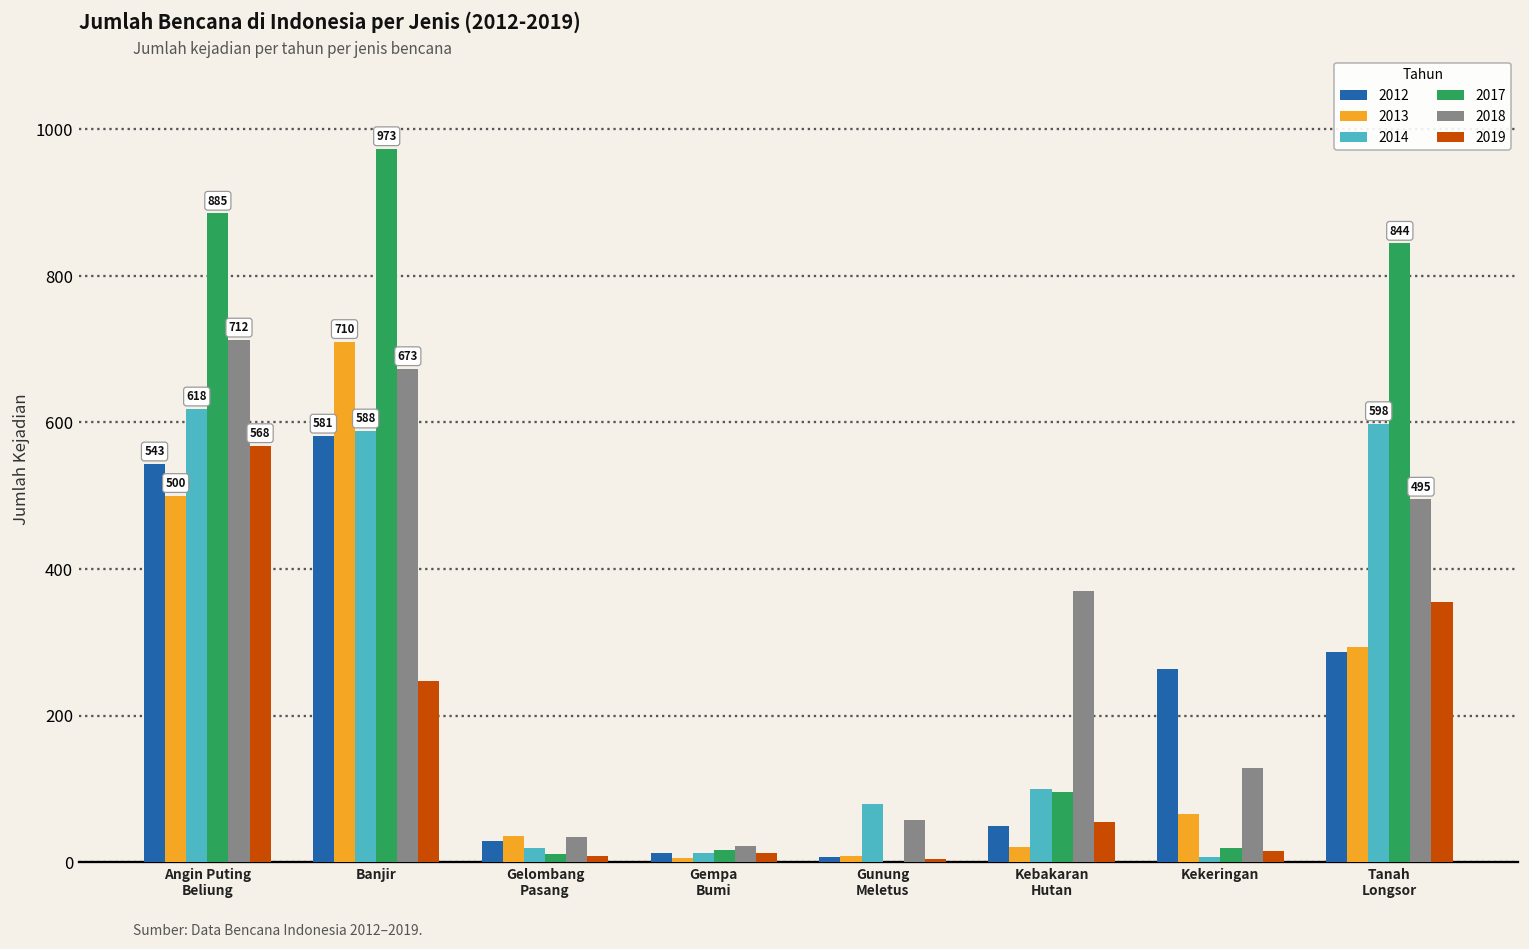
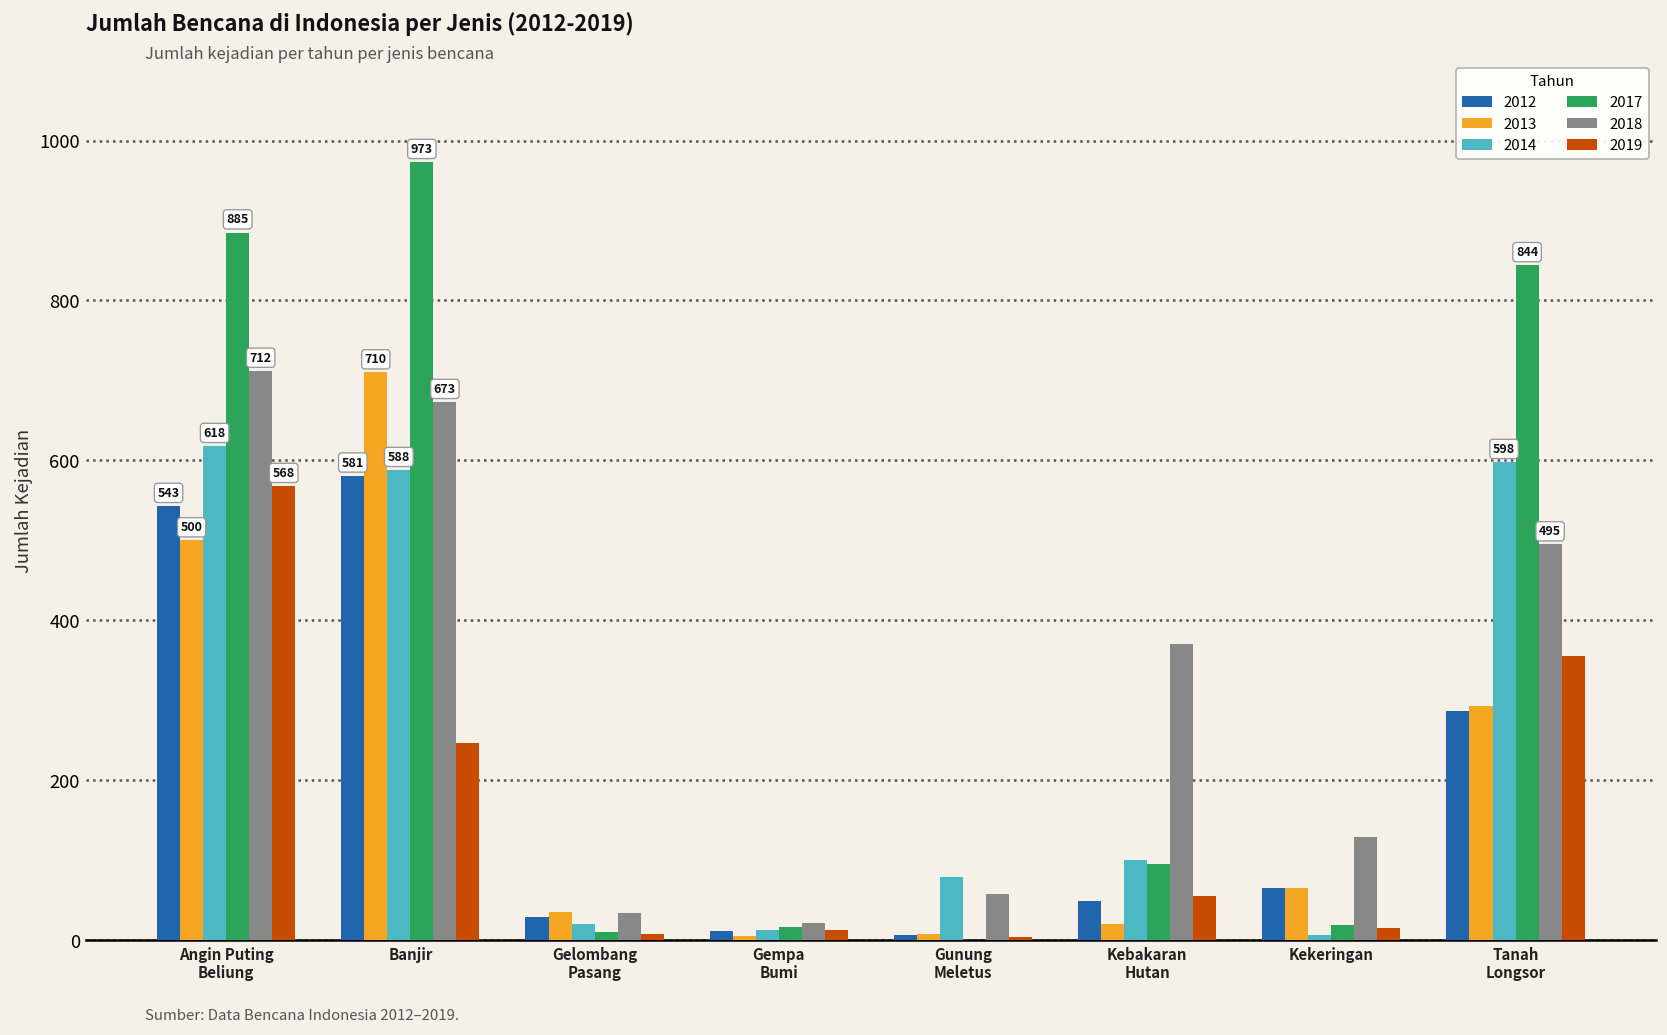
  {
    "2012": {
      "Gelombang Pasang": 30,
      "Gempa Bumi": 10,
      "Gunung Meletus": 10,
      "Kebakaran Hutan": 50,
-     "Kekeringan": 260,
+     "Kekeringan": 70,
      "Tanah Longsor": 290
    },
    "2013": {
      "Gelombang Pasang": 40,
      "Gempa Bumi": 10,
      "Gunung Meletus": 10,
      "Kebakaran Hutan": 20,
      "Kekeringan": 70,
      "Tanah Longsor": 290
    },
    "2014": {
      "Gelombang Pasang": 20,
      "Gempa Bumi": 10,
      "Gunung Meletus": 80,
      "Kebakaran Hutan": 100,
      "Kekeringan": 10
    },
    "2017": {
      "Gelombang Pasang": 10,
      "Gempa Bumi": 20,
      "Kebakaran Hutan": 100,
      "Kekeringan": 20
    },
    "2018": {
      "Gelombang Pasang": 30,
      "Gempa Bumi": 20,
      "Gunung Meletus": 60,
      "Kebakaran Hutan": 370,
      "Kekeringan": 130
    },
    "2019": {
      "Banjir": 250,
      "Gelombang Pasang": 10,
      "Gempa Bumi": 10,
      "Gunung Meletus": 0,
      "Kebakaran Hutan": 60,
      "Kekeringan": 20,
      "Tanah Longsor": 360
    }
  }
